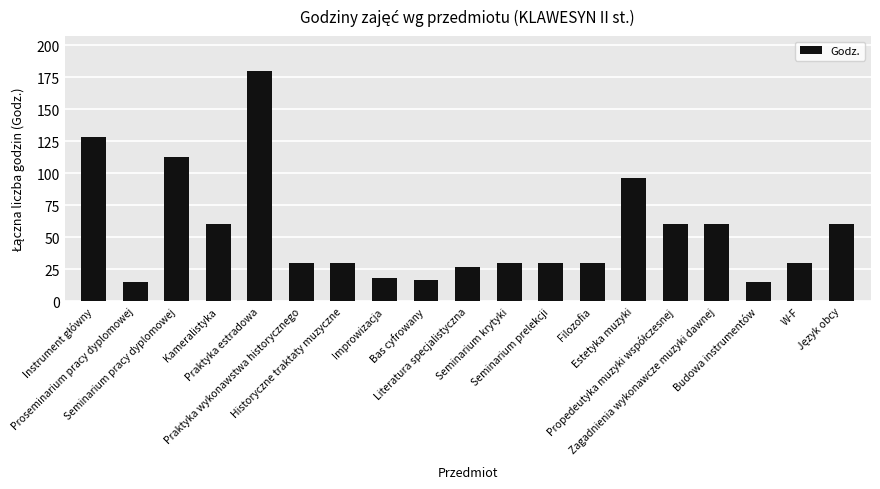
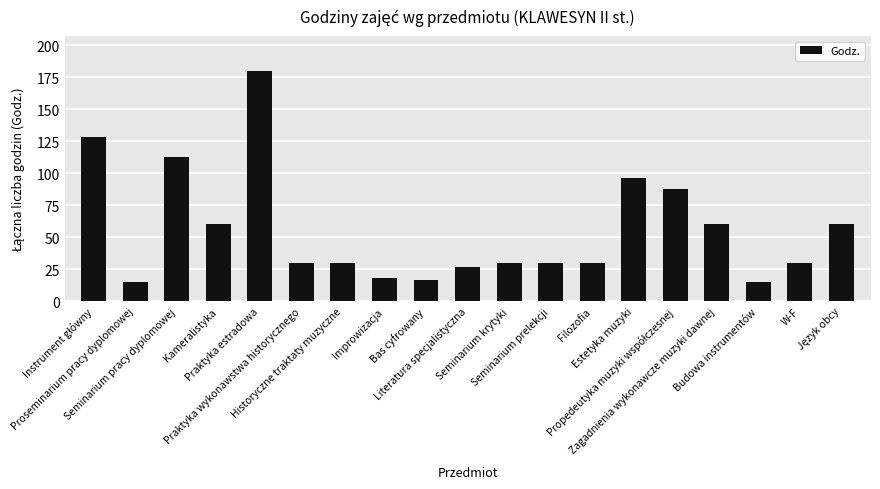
  {
    "Instrument główny": 128,
    "Proseminarium pracy dyplomowej": 15,
    "Seminarium pracy dyplomowej": 113,
    "Kameralistyka": 60,
    "Praktyka estradowa": 180,
    "Praktyka wykonawstwa historycznego": 30,
    "Historyczne traktaty muzyczne": 30,
    "Improwizacja": 18,
    "Bas cyfrowany": 17,
    "Literatura specjalistyczna": 27,
    "Seminarium krytyki": 30,
    "Seminarium prelekcji": 30,
    "Filozofia": 30,
    "Estetyka muzyki": 96,
-   "Propedeutyka muzyki współczesnej": 60,
+   "Propedeutyka muzyki współczesnej": 88,
    "Zagadnienia wykonawcze muzyki dawnej": 60,
    "Budowa instrumentów": 15,
    "W-F": 30,
    "Język obcy": 60
  }
